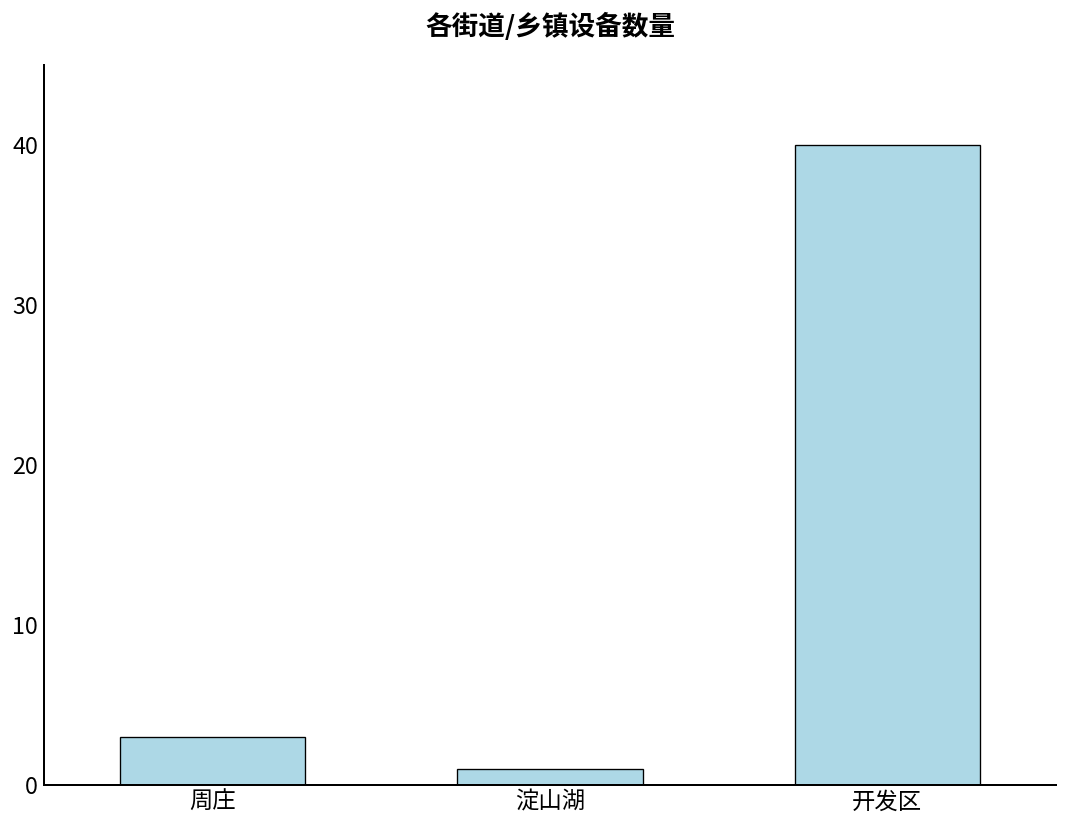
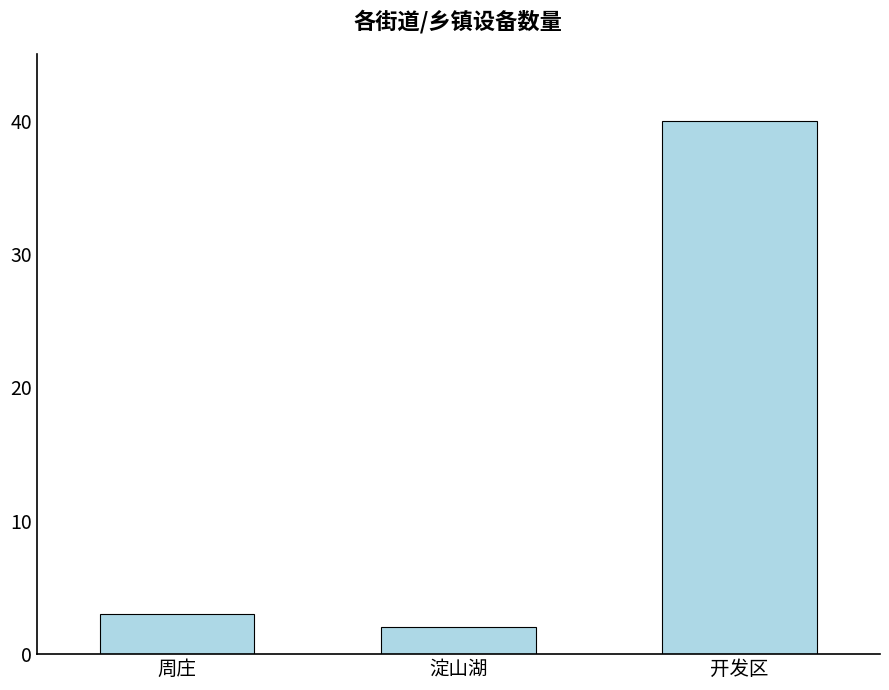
  {
    "周庄": 3,
-   "淀山湖": 1,
+   "淀山湖": 2,
    "开发区": 40
  }
